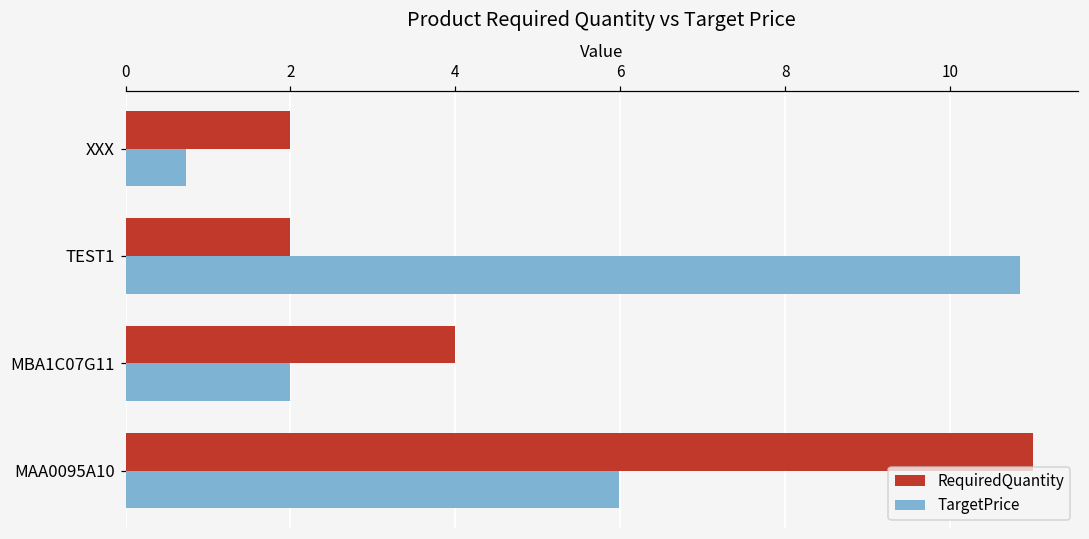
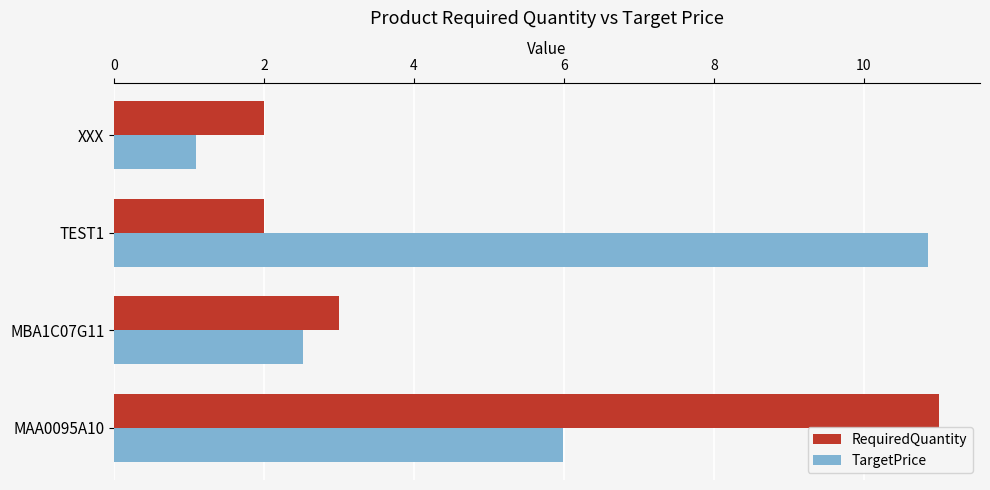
  {
    "RequiredQuantity": {
      "XXX": 2,
      "TEST1": 2,
-     "MBA1C07G11": 4,
+     "MBA1C07G11": 3,
      "MAA0095A10": 11
    },
    "TargetPrice": {
-     "XXX": 0.7,
+     "XXX": 1.1,
      "TEST1": 10.9,
-     "MBA1C07G11": 2.0,
+     "MBA1C07G11": 2.5,
      "MAA0095A10": 6.0
    }
  }
